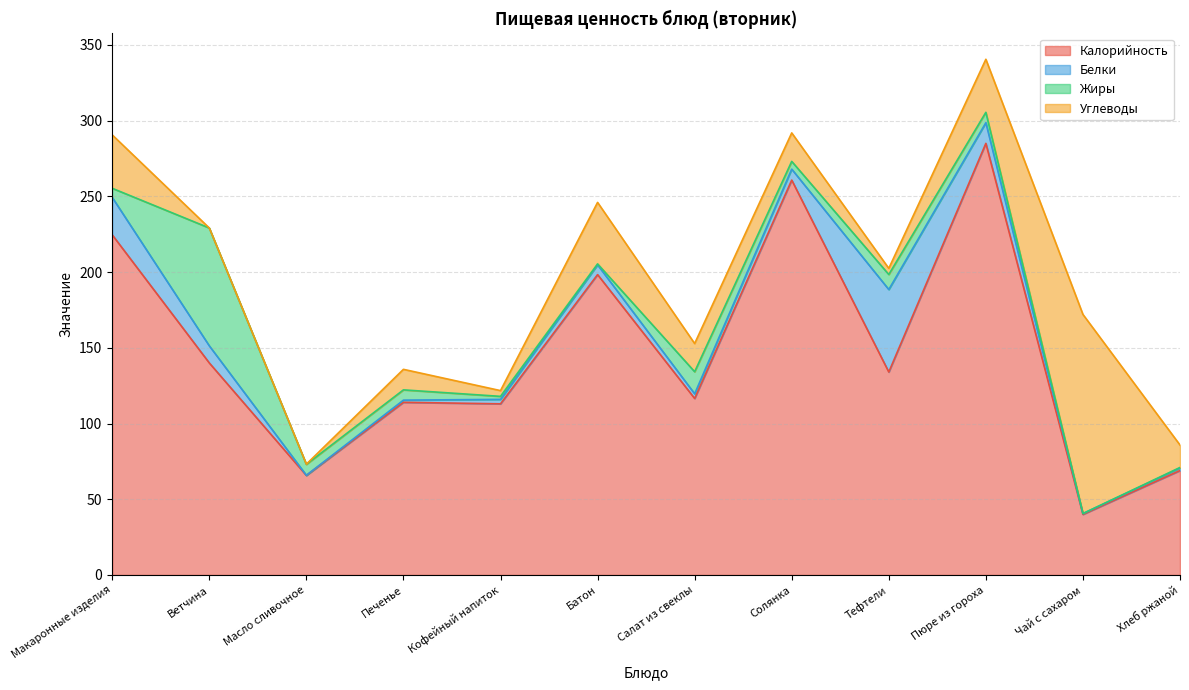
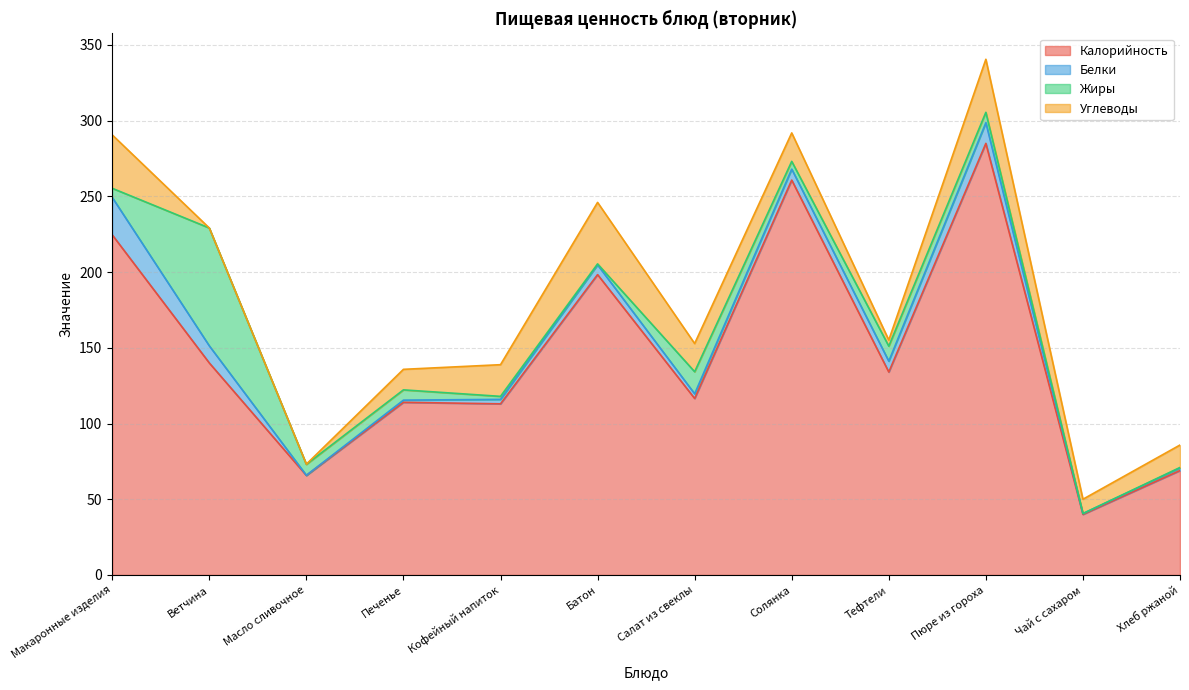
  {
    "Калорийность": {
      "Макаронные изделия": 225,
      "Ветчина": 140,
      "Кофейный напиток": 113,
      "Батон": 198,
      "Салат из свеклы": 117,
      "Солянка": 261,
      "Тефтели": 134,
      "Пюре из гороха": 285
    },
    "Белки": {
      "Макаронные изделия": 25,
      "Ветчина": 11,
      "Кофейный напиток": 3,
      "Салат из свеклы": 3,
      "Солянка": 7,
-     "Тефтели": 54,
+     "Тефтели": 7,
      "Пюре из гороха": 14
    },
    "Жиры": {
      "Макаронные изделия": 6,
      "Печенье": 7,
      "Кофейный напиток": 2,
      "Салат из свеклы": 15,
      "Солянка": 5,
      "Тефтели": 10,
      "Пюре из гороха": 7
    },
    "Углеводы": {
      "Макаронные изделия": 35,
      "Печенье": 14,
-     "Кофейный напиток": 4,
+     "Кофейный напиток": 21,
      "Батон": 41,
      "Салат из свеклы": 19,
      "Солянка": 19,
      "Тефтели": 4,
      "Пюре из гороха": 35,
-     "Чай с сахаром": 132,
+     "Чай с сахаром": 9,
      "Хлеб ржаной": 15
    }
  }
